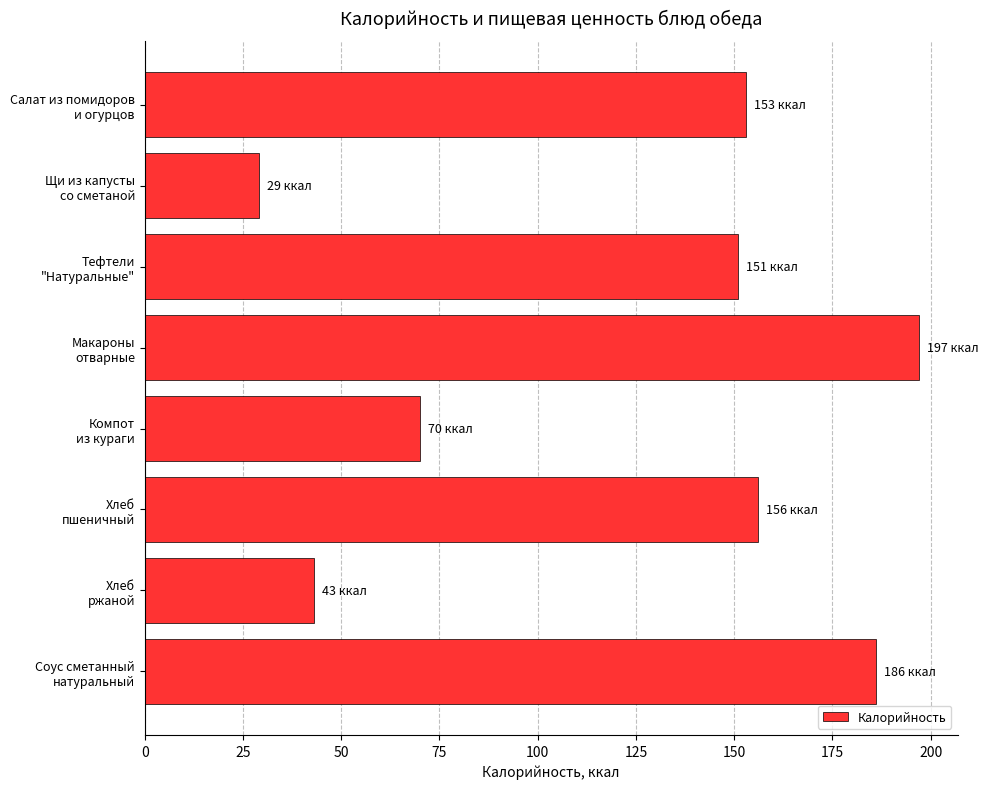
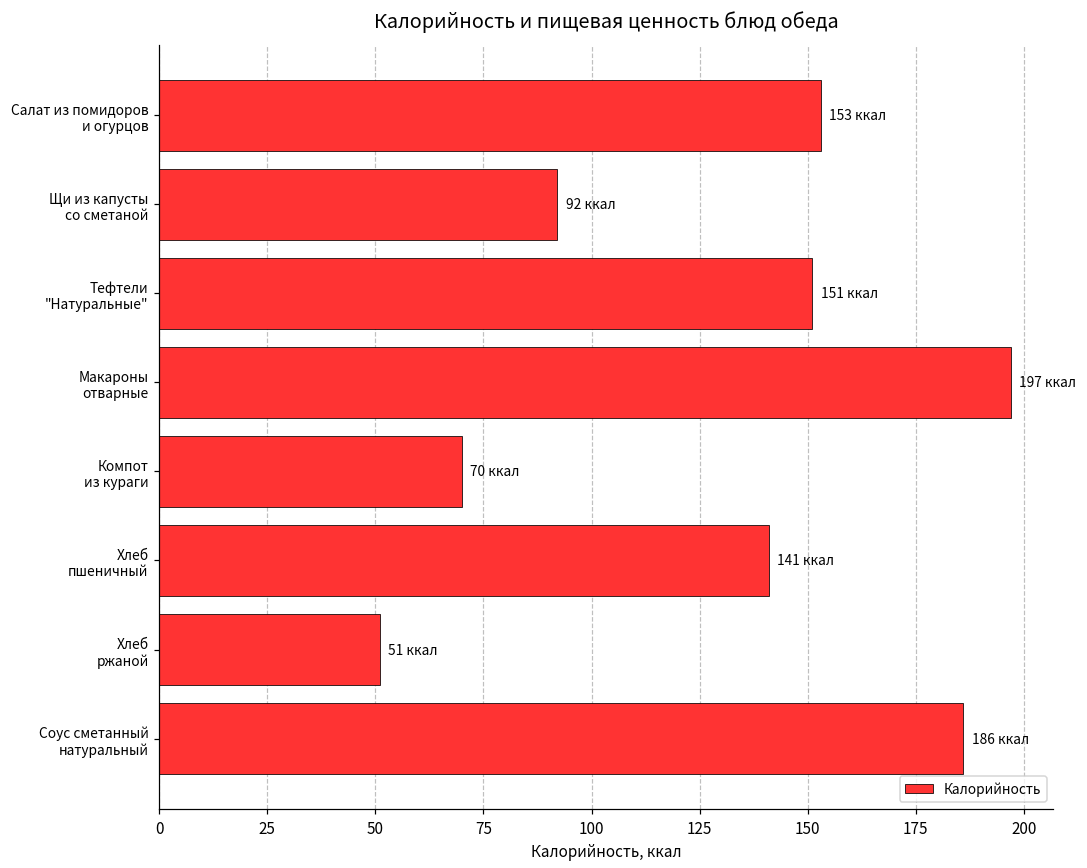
  {
    "Салат из помидоров и огурцов": 153,
-   "Щи из капусты со сметаной": 29,
+   "Щи из капусты со сметаной": 92,
    "Тефтели \"Натуральные\"": 151,
    "Макароны отварные": 197,
    "Компот из кураги": 70,
-   "Хлеб пшеничный": 156,
-   "Хлеб ржаной": 43,
+   "Хлеб пшеничный": 141,
+   "Хлеб ржаной": 51,
    "Соус сметанный натуральный": 186
  }
